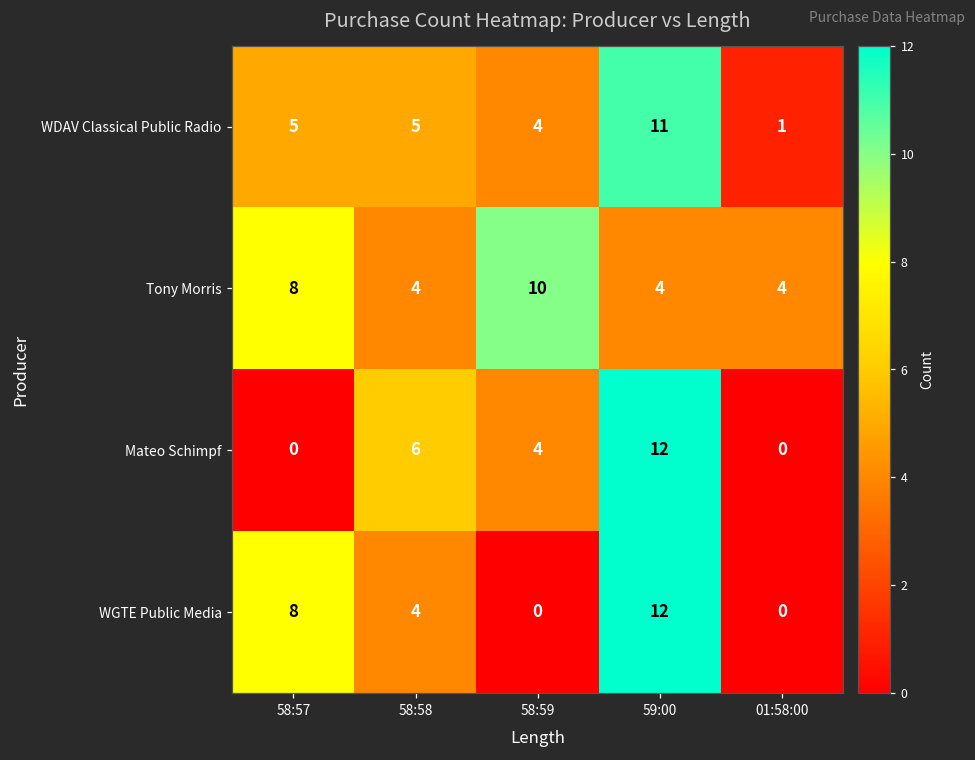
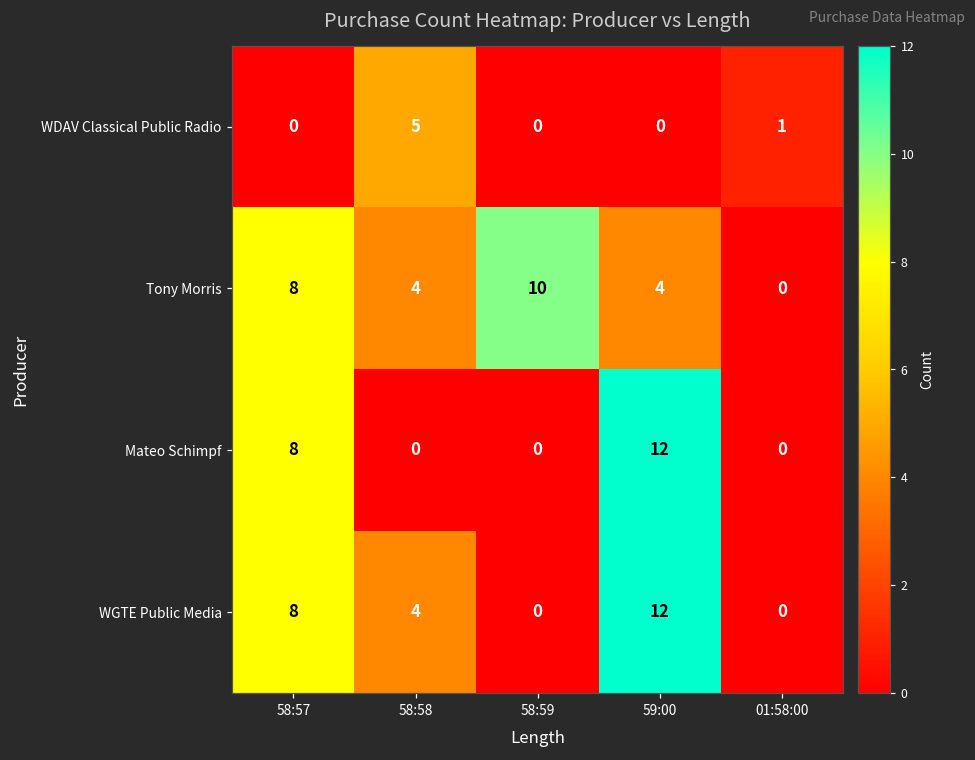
  {
    "WDAV Classical Public Radio": {
-     "58:57": 5,
+     "58:57": 0,
      "58:58": 5,
-     "58:59": 4,
-     "59:00": 11,
+     "58:59": 0,
+     "59:00": 0,
      "01:58:00": 1
    },
    "Tony Morris": {
      "58:57": 8,
      "58:58": 4,
      "58:59": 10,
      "59:00": 4,
-     "01:58:00": 4
+     "01:58:00": 0
    },
    "Mateo Schimpf": {
-     "58:57": 0,
-     "58:58": 6,
-     "58:59": 4,
+     "58:57": 8,
+     "58:58": 0,
+     "58:59": 0,
      "59:00": 12,
      "01:58:00": 0
    },
    "WGTE Public Media": {
      "58:57": 8,
      "58:58": 4,
      "58:59": 0,
      "59:00": 12,
      "01:58:00": 0
    }
  }
